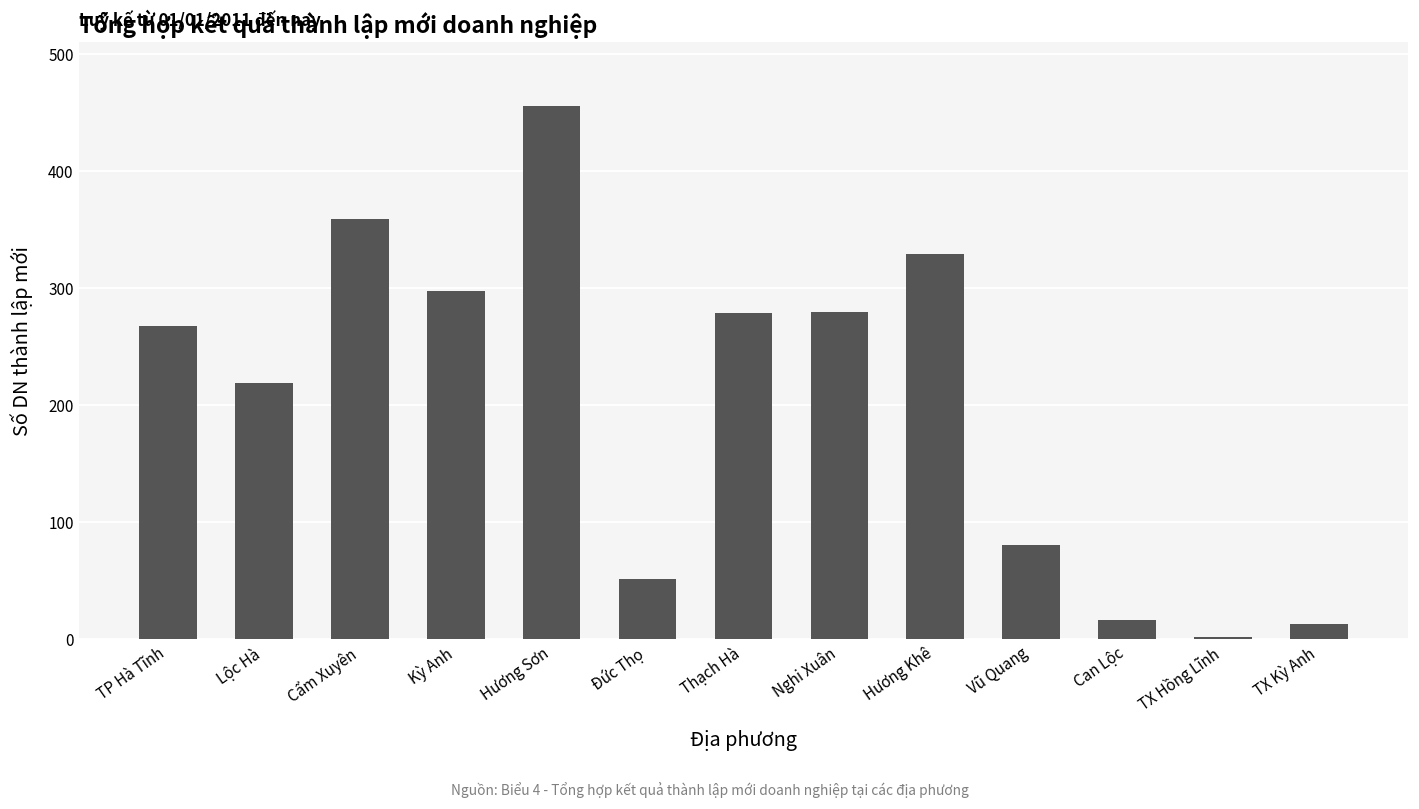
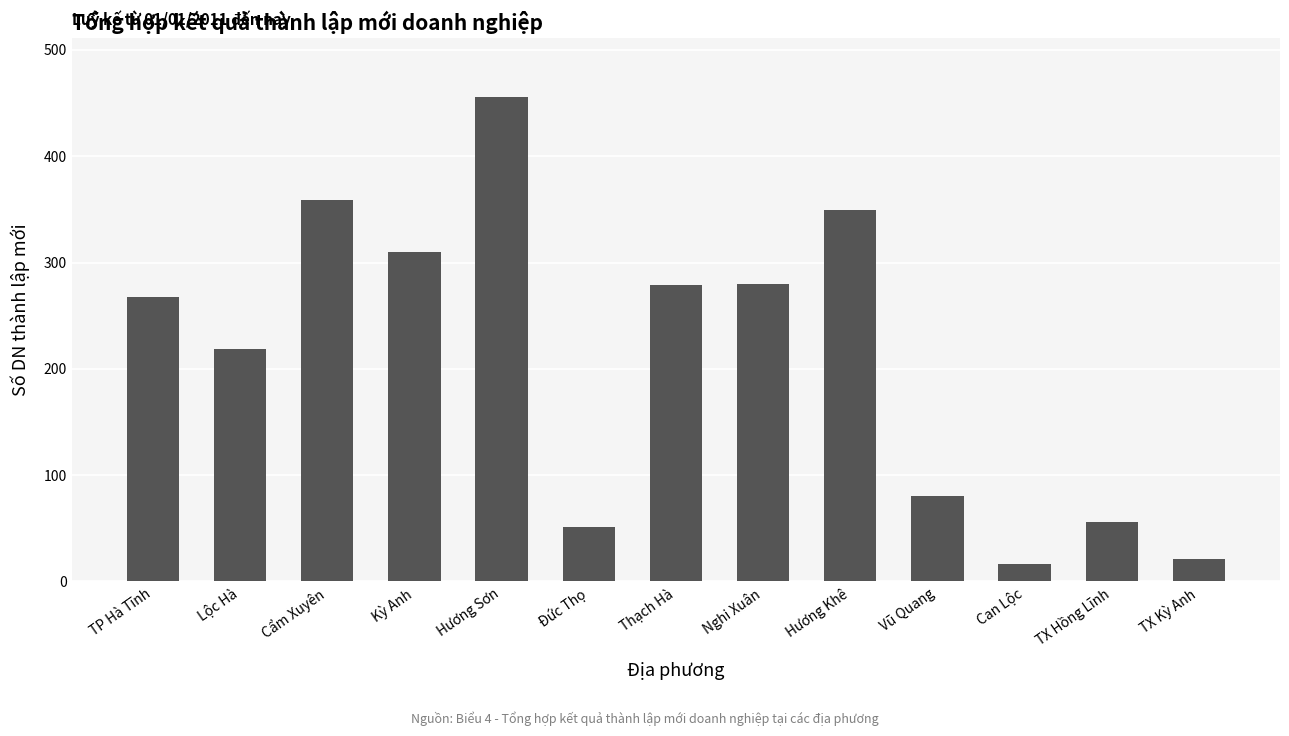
  {
    "TP Hà Tĩnh": 268,
    "Lộc Hà": 219,
    "Cẩm Xuyên": 359,
-   "Kỳ Anh": 298,
+   "Kỳ Anh": 310,
    "Hương Sơn": 456,
    "Đức Thọ": 51,
    "Thạch Hà": 279,
    "Nghi Xuân": 280,
-   "Hương Khê": 329,
+   "Hương Khê": 349,
    "Vũ Quang": 80,
    "Can Lộc": 16,
-   "TX Hồng Lĩnh": 2,
-   "TX Kỳ Anh": 13
+   "TX Hồng Lĩnh": 56,
+   "TX Kỳ Anh": 21
  }
